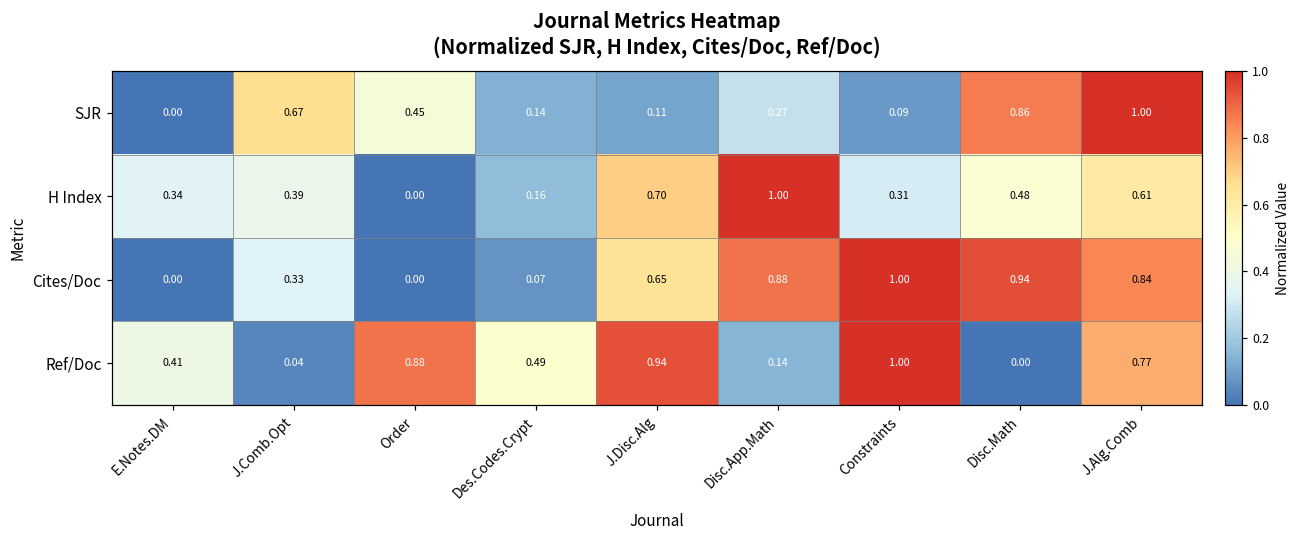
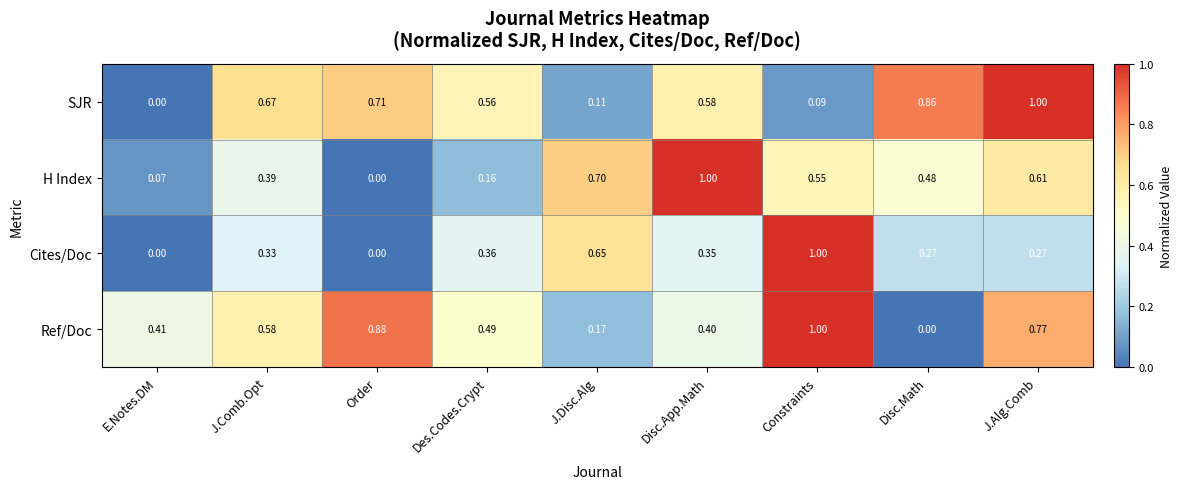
  {
    "SJR": {
      "E.Notes.DM": 0.00,
      "J.Comb.Opt": 0.67,
-     "Order": 0.45,
-     "Des.Codes.Crypt": 0.14,
+     "Order": 0.71,
+     "Des.Codes.Crypt": 0.56,
      "J.Disc.Alg": 0.11,
-     "Disc.App.Math": 0.27,
+     "Disc.App.Math": 0.58,
      "Constraints": 0.09,
      "Disc.Math": 0.86,
      "J.Alg.Comb": 1.00
    },
    "H Index": {
-     "E.Notes.DM": 0.34,
+     "E.Notes.DM": 0.07,
      "J.Comb.Opt": 0.39,
      "Order": 0.00,
      "Des.Codes.Crypt": 0.16,
      "J.Disc.Alg": 0.70,
      "Disc.App.Math": 1.00,
-     "Constraints": 0.31,
+     "Constraints": 0.55,
      "Disc.Math": 0.48,
      "J.Alg.Comb": 0.61
    },
    "Cites/Doc": {
      "E.Notes.DM": 0.00,
      "J.Comb.Opt": 0.33,
      "Order": 0.00,
-     "Des.Codes.Crypt": 0.07,
+     "Des.Codes.Crypt": 0.36,
      "J.Disc.Alg": 0.65,
-     "Disc.App.Math": 0.88,
+     "Disc.App.Math": 0.35,
      "Constraints": 1.00,
-     "Disc.Math": 0.94,
-     "J.Alg.Comb": 0.84
+     "Disc.Math": 0.27,
+     "J.Alg.Comb": 0.27
    },
    "Ref/Doc": {
      "E.Notes.DM": 0.41,
-     "J.Comb.Opt": 0.04,
+     "J.Comb.Opt": 0.58,
      "Order": 0.88,
      "Des.Codes.Crypt": 0.49,
-     "J.Disc.Alg": 0.94,
-     "Disc.App.Math": 0.14,
+     "J.Disc.Alg": 0.17,
+     "Disc.App.Math": 0.40,
      "Constraints": 1.00,
      "Disc.Math": 0.00,
      "J.Alg.Comb": 0.77
    }
  }
